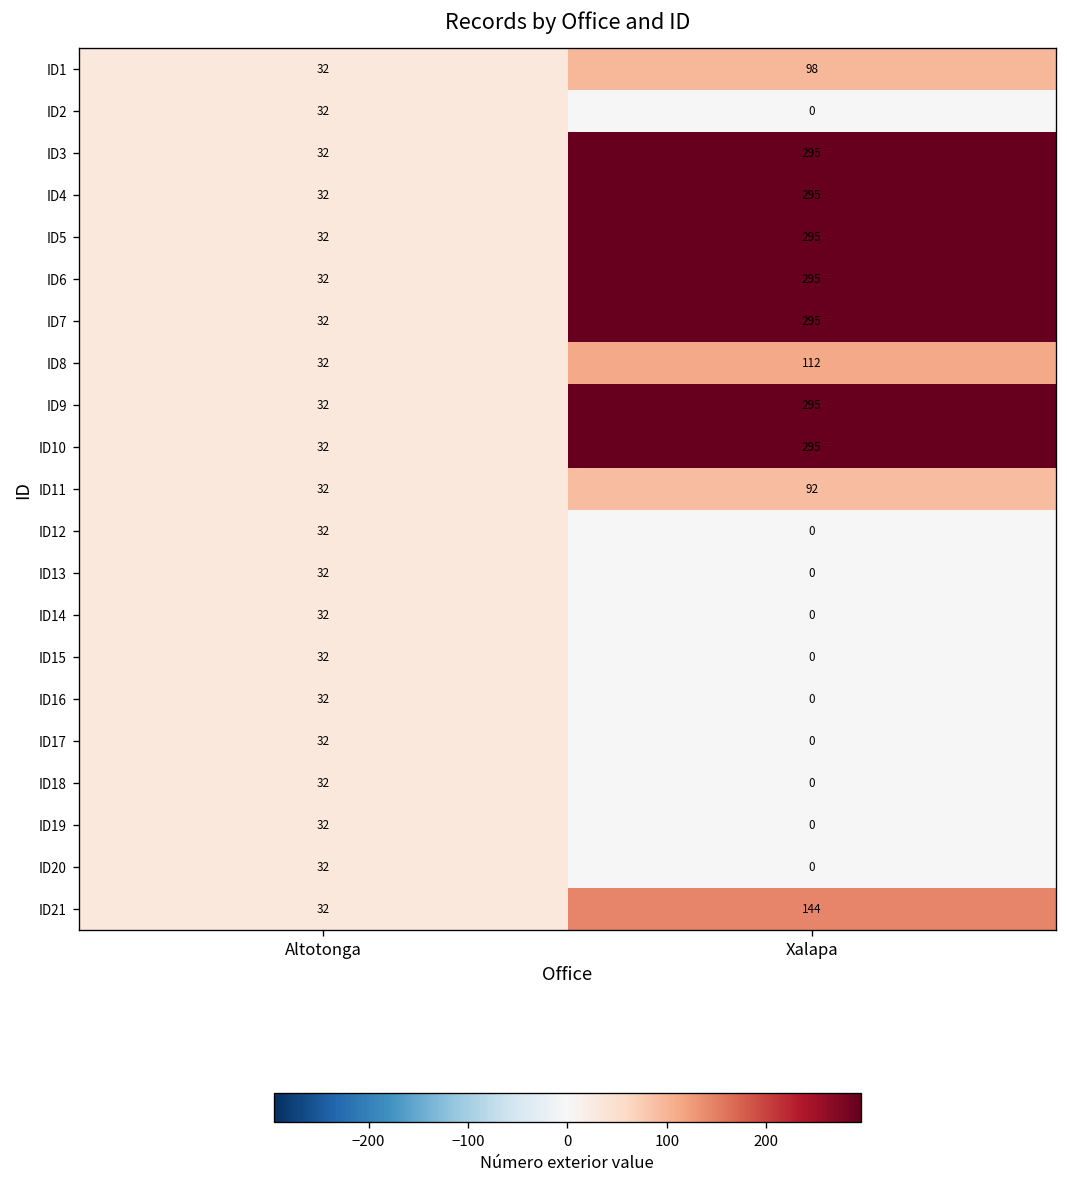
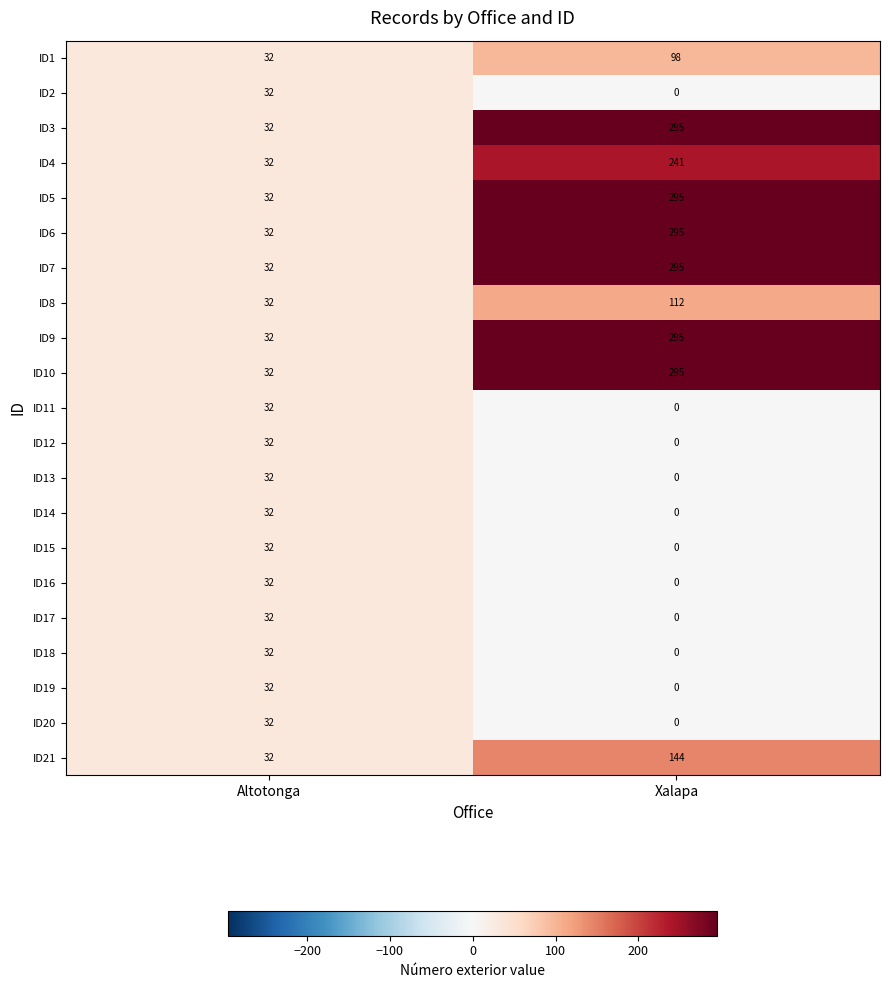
  {
    "ID1": {
      "Altotonga": 32,
      "Xalapa": 98
    },
    "ID2": {
      "Altotonga": 32,
      "Xalapa": 0
    },
    "ID3": {
      "Altotonga": 32,
      "Xalapa": 295
    },
    "ID4": {
      "Altotonga": 32,
-     "Xalapa": 295
+     "Xalapa": 241
    },
    "ID5": {
      "Altotonga": 32,
      "Xalapa": 295
    },
    "ID6": {
      "Altotonga": 32,
      "Xalapa": 295
    },
    "ID7": {
      "Altotonga": 32,
      "Xalapa": 295
    },
    "ID8": {
      "Altotonga": 32,
      "Xalapa": 112
    },
    "ID9": {
      "Altotonga": 32,
      "Xalapa": 295
    },
    "ID10": {
      "Altotonga": 32,
      "Xalapa": 295
    },
    "ID11": {
      "Altotonga": 32,
-     "Xalapa": 92
+     "Xalapa": 0
    },
    "ID12": {
      "Altotonga": 32,
      "Xalapa": 0
    },
    "ID13": {
      "Altotonga": 32,
      "Xalapa": 0
    },
    "ID14": {
      "Altotonga": 32,
      "Xalapa": 0
    },
    "ID15": {
      "Altotonga": 32,
      "Xalapa": 0
    },
    "ID16": {
      "Altotonga": 32,
      "Xalapa": 0
    },
    "ID17": {
      "Altotonga": 32,
      "Xalapa": 0
    },
    "ID18": {
      "Altotonga": 32,
      "Xalapa": 0
    },
    "ID19": {
      "Altotonga": 32,
      "Xalapa": 0
    },
    "ID20": {
      "Altotonga": 32,
      "Xalapa": 0
    },
    "ID21": {
      "Altotonga": 32,
      "Xalapa": 144
    }
  }
